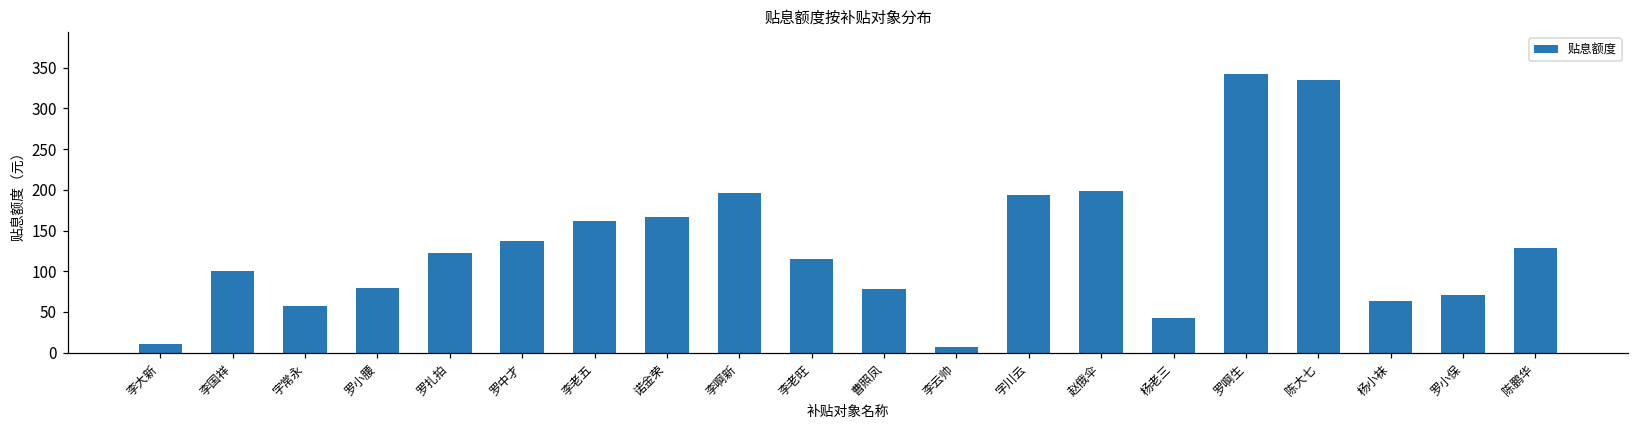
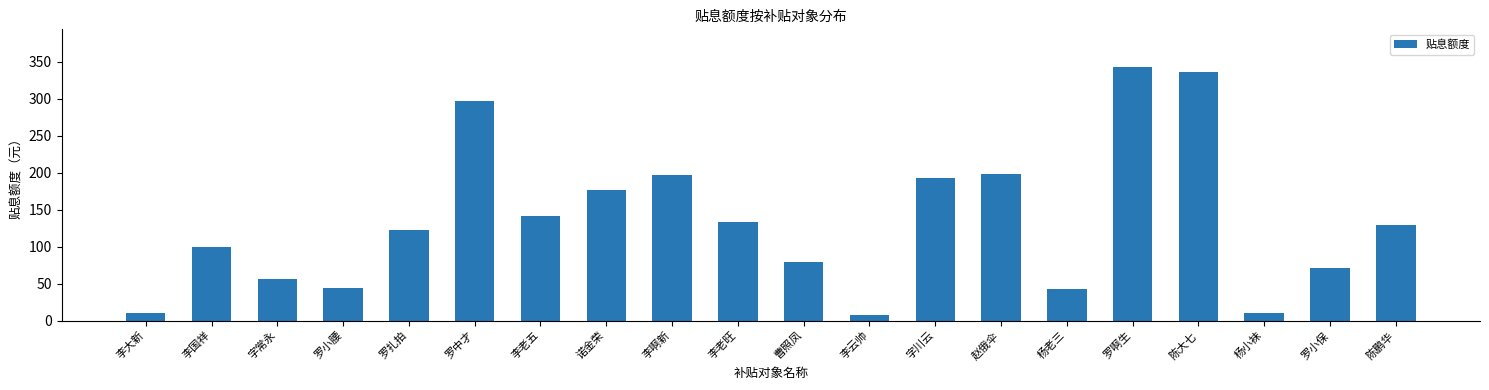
  {
    "李大新": 10,
    "李国祥": 100,
    "字常永": 60,
-   "罗小腰": 80,
+   "罗小腰": 40,
    "罗扎拍": 120,
-   "罗中才": 140,
-   "李老五": 160,
-   "诺金荣": 170,
+   "罗中才": 300,
+   "李老五": 140,
+   "诺金荣": 180,
    "李啊新": 200,
-   "李老旺": 110,
+   "李老旺": 130,
    "曹照凤": 80,
    "李云帅": 10,
    "字川云": 190,
    "赵俄伞": 200,
    "杨老三": 40,
    "罗啊生": 340,
    "陈大七": 340,
-   "杨小袜": 60,
+   "杨小袜": 10,
    "罗小保": 70,
    "陈鹏华": 130
  }
